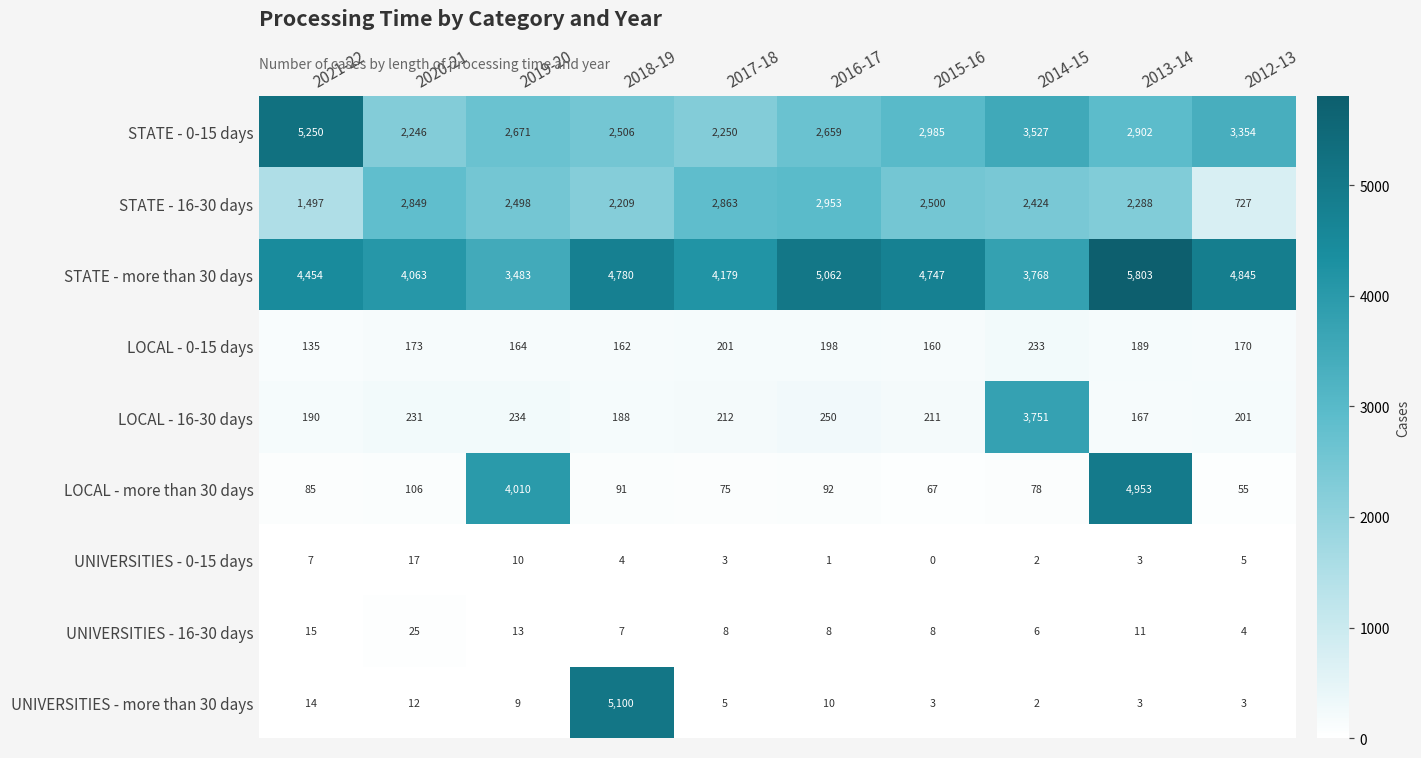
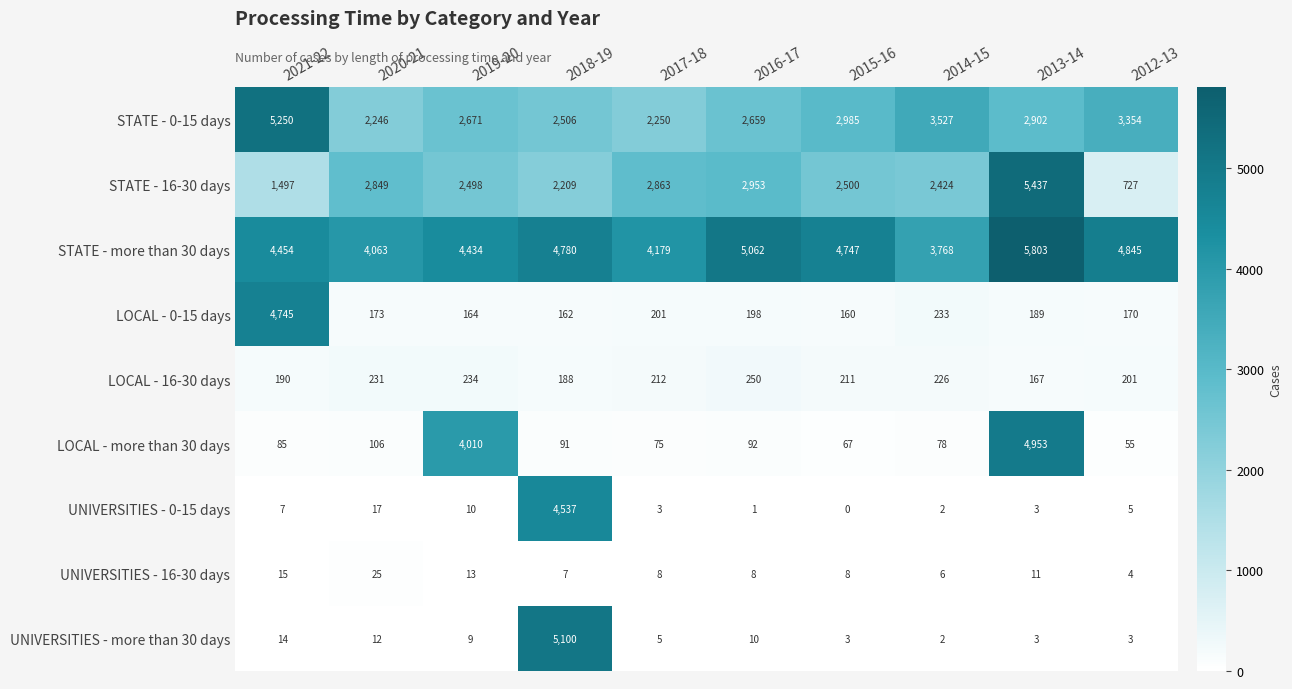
  {
    "STATE - 0-15 days": {
      "2021-22": "5,250",
      "2020-21": "2,246",
      "2019-20": "2,671",
      "2018-19": "2,506",
      "2017-18": "2,250",
      "2016-17": "2,659",
      "2015-16": "2,985",
      "2014-15": "3,527",
      "2013-14": "2,902",
      "2012-13": "3,354"
    },
    "STATE - 16-30 days": {
      "2021-22": "1,497",
      "2020-21": "2,849",
      "2019-20": "2,498",
      "2018-19": "2,209",
      "2017-18": "2,863",
      "2016-17": "2,953",
      "2015-16": "2,500",
      "2014-15": "2,424",
-     "2013-14": "2,288",
+     "2013-14": "5,437",
      "2012-13": "727"
    },
    "STATE - more than 30 days": {
      "2021-22": "4,454",
      "2020-21": "4,063",
-     "2019-20": "3,483",
+     "2019-20": "4,434",
      "2018-19": "4,780",
      "2017-18": "4,179",
      "2016-17": "5,062",
      "2015-16": "4,747",
      "2014-15": "3,768",
      "2013-14": "5,803",
      "2012-13": "4,845"
    },
    "LOCAL - 0-15 days": {
-     "2021-22": "135",
+     "2021-22": "4,745",
      "2020-21": "173",
      "2019-20": "164",
      "2018-19": "162",
      "2017-18": "201",
      "2016-17": "198",
      "2015-16": "160",
      "2014-15": "233",
      "2013-14": "189",
      "2012-13": "170"
    },
    "LOCAL - 16-30 days": {
      "2021-22": "190",
      "2020-21": "231",
      "2019-20": "234",
      "2018-19": "188",
      "2017-18": "212",
      "2016-17": "250",
      "2015-16": "211",
-     "2014-15": "3,751",
+     "2014-15": "226",
      "2013-14": "167",
      "2012-13": "201"
    },
    "LOCAL - more than 30 days": {
      "2021-22": "85",
      "2020-21": "106",
      "2019-20": "4,010",
      "2018-19": "91",
      "2017-18": "75",
      "2016-17": "92",
      "2015-16": "67",
      "2014-15": "78",
      "2013-14": "4,953",
      "2012-13": "55"
    },
    "UNIVERSITIES - 0-15 days": {
      "2021-22": "7",
      "2020-21": "17",
      "2019-20": "10",
-     "2018-19": "4",
+     "2018-19": "4,537",
      "2017-18": "3",
      "2016-17": "1",
      "2015-16": "0",
      "2014-15": "2",
      "2013-14": "3",
      "2012-13": "5"
    },
    "UNIVERSITIES - 16-30 days": {
      "2021-22": "15",
      "2020-21": "25",
      "2019-20": "13",
      "2018-19": "7",
      "2017-18": "8",
      "2016-17": "8",
      "2015-16": "8",
      "2014-15": "6",
      "2013-14": "11",
      "2012-13": "4"
    },
    "UNIVERSITIES - more than 30 days": {
      "2021-22": "14",
      "2020-21": "12",
      "2019-20": "9",
      "2018-19": "5,100",
      "2017-18": "5",
      "2016-17": "10",
      "2015-16": "3",
      "2014-15": "2",
      "2013-14": "3",
      "2012-13": "3"
    }
  }
